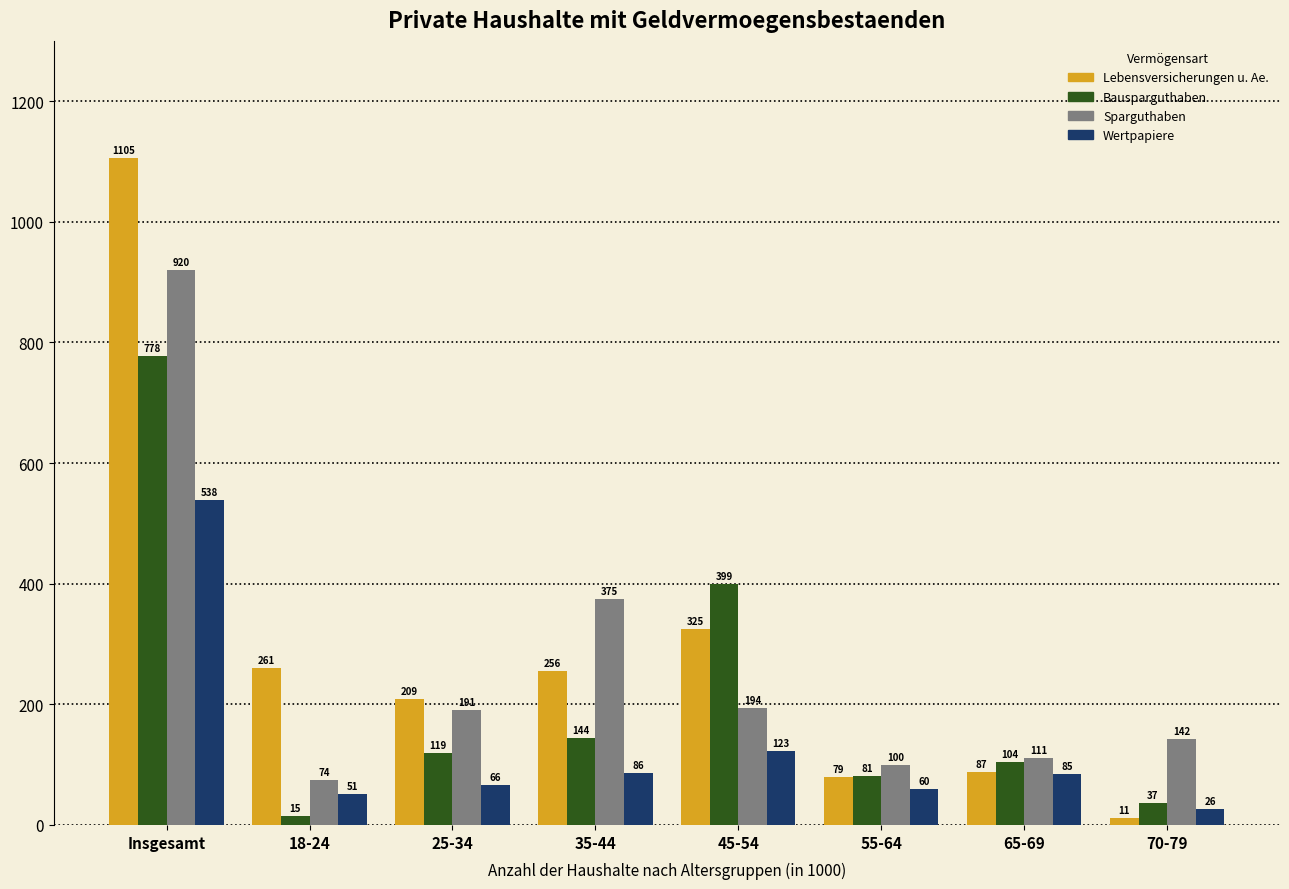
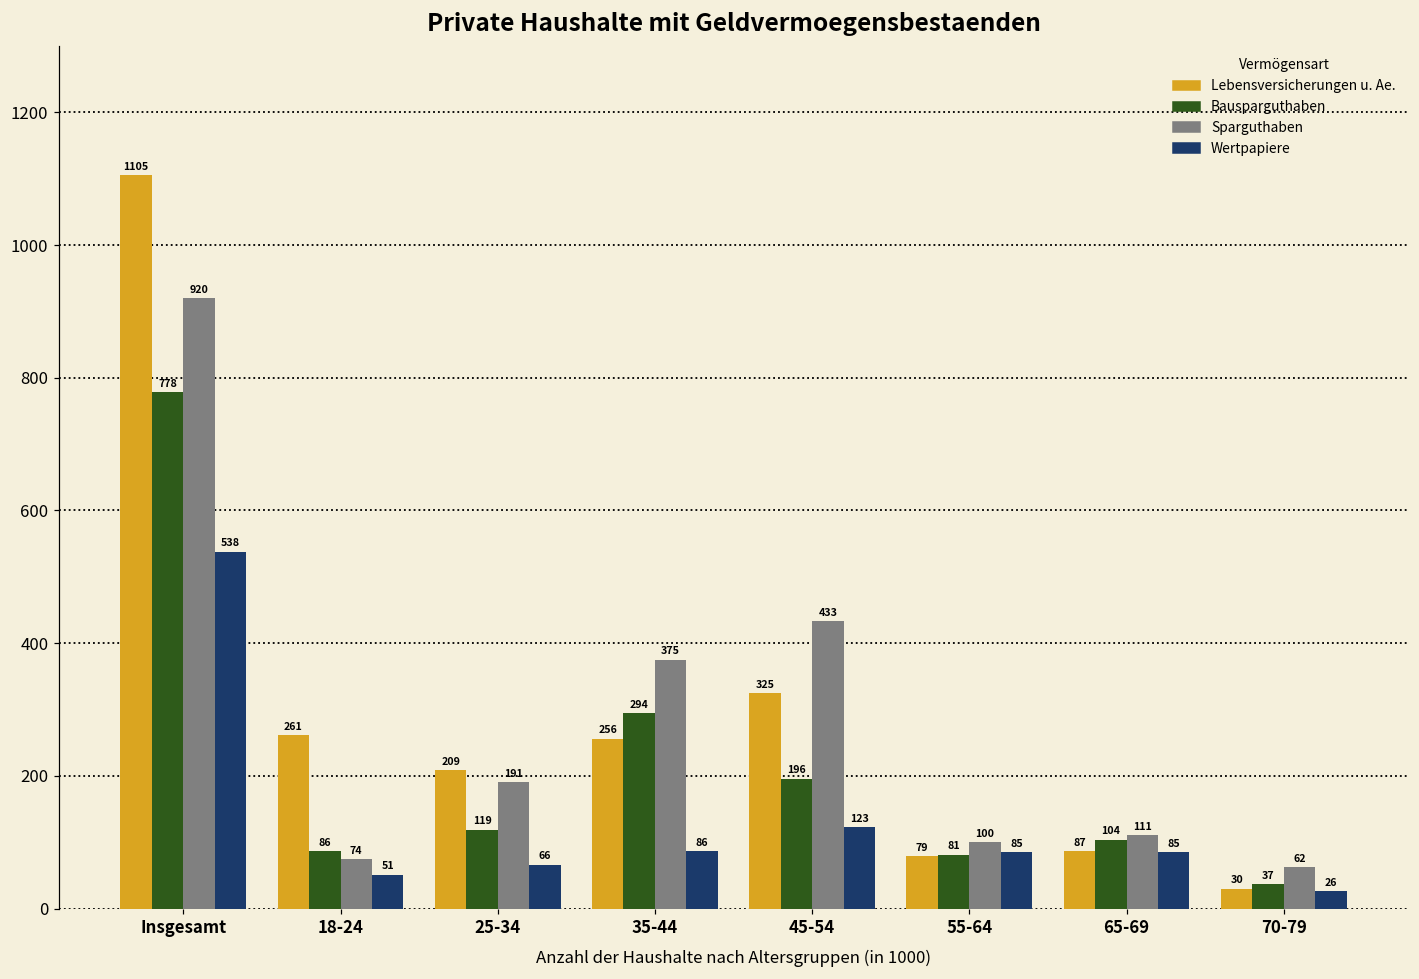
  {
    "Lebensversicherungen u. Ae.": {
      "Insgesamt": 1105,
      "18-24": 261,
      "25-34": 209,
      "35-44": 256,
      "45-54": 325,
      "55-64": 79,
      "65-69": 87,
-     "70-79": 11
+     "70-79": 30
    },
    "Bausparguthaben": {
      "Insgesamt": 778,
-     "18-24": 15,
+     "18-24": 86,
      "25-34": 119,
-     "35-44": 144,
-     "45-54": 399,
+     "35-44": 294,
+     "45-54": 196,
      "55-64": 81,
      "65-69": 104,
      "70-79": 37
    },
    "Sparguthaben": {
      "Insgesamt": 920,
      "18-24": 74,
      "25-34": 191,
      "35-44": 375,
-     "45-54": 194,
+     "45-54": 433,
      "55-64": 100,
      "65-69": 111,
-     "70-79": 142
+     "70-79": 62
    },
    "Wertpapiere": {
      "Insgesamt": 538,
      "18-24": 51,
      "25-34": 66,
      "35-44": 86,
      "45-54": 123,
-     "55-64": 60,
+     "55-64": 85,
      "65-69": 85,
      "70-79": 26
    }
  }
